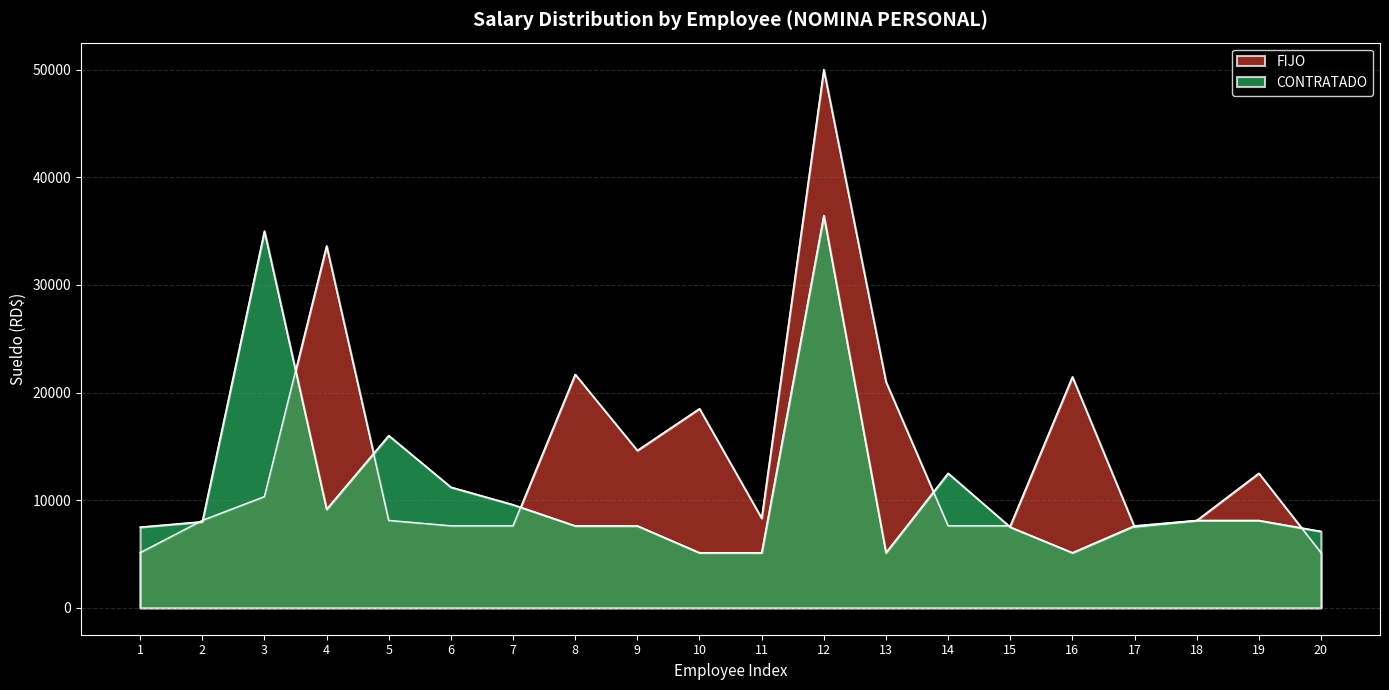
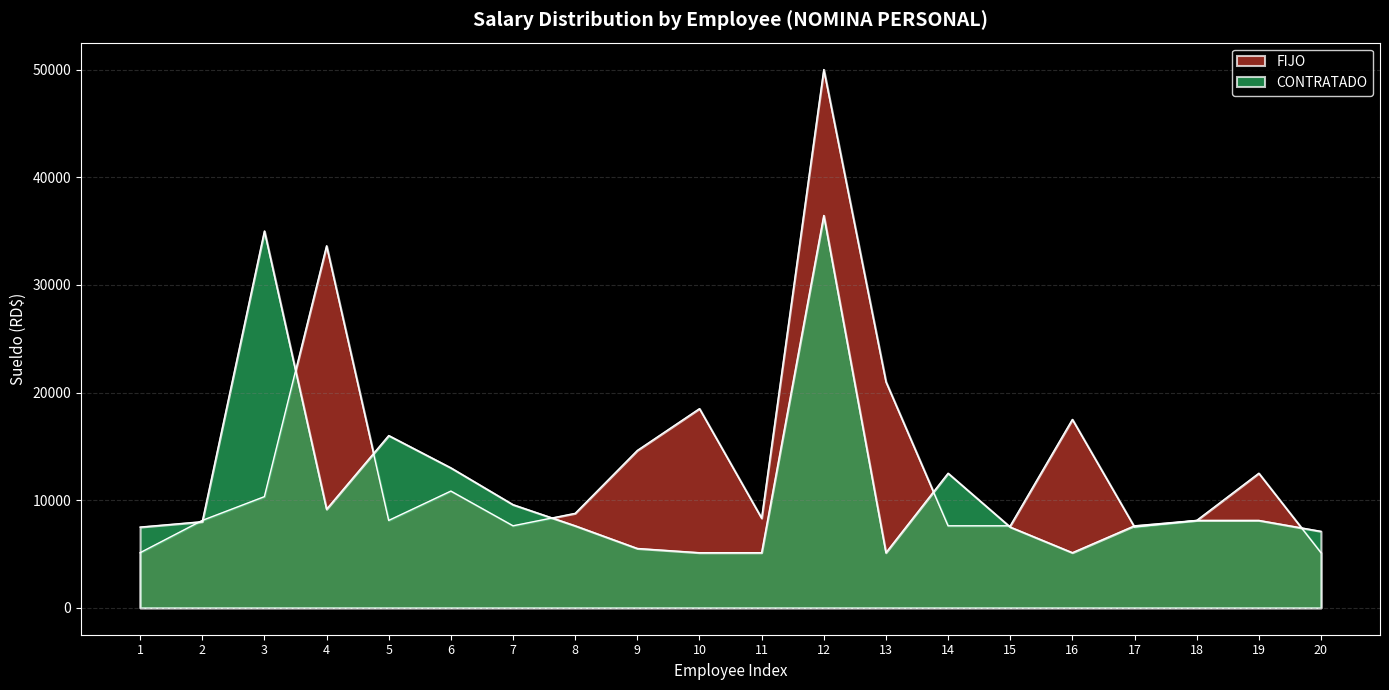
  {
    "FIJO": {
      "1": 5100,
      "3": 10300,
      "4": 33600,
      "5": 8100,
-     "6": 7600,
+     "6": 10800,
      "7": 7600,
-     "8": 21700,
+     "8": 8800,
      "9": 14600,
      "10": 18500,
      "11": 8300,
      "12": 50000,
      "13": 21000,
      "14": 7600,
-     "16": 21500,
+     "16": 17500,
      "19": 12500,
      "20": 5100
    },
    "CONTRATADO": {
      "1": 7500,
      "3": 35000,
      "4": 9200,
      "5": 16000,
-     "6": 11200,
+     "6": 13000,
      "7": 9600,
      "8": 7600,
-     "9": 7600,
+     "9": 5500,
      "10": 5100,
      "11": 5100,
      "12": 36400,
      "13": 5100,
      "14": 12500,
      "16": 5100,
      "19": 8100,
      "20": 7100
    }
  }
